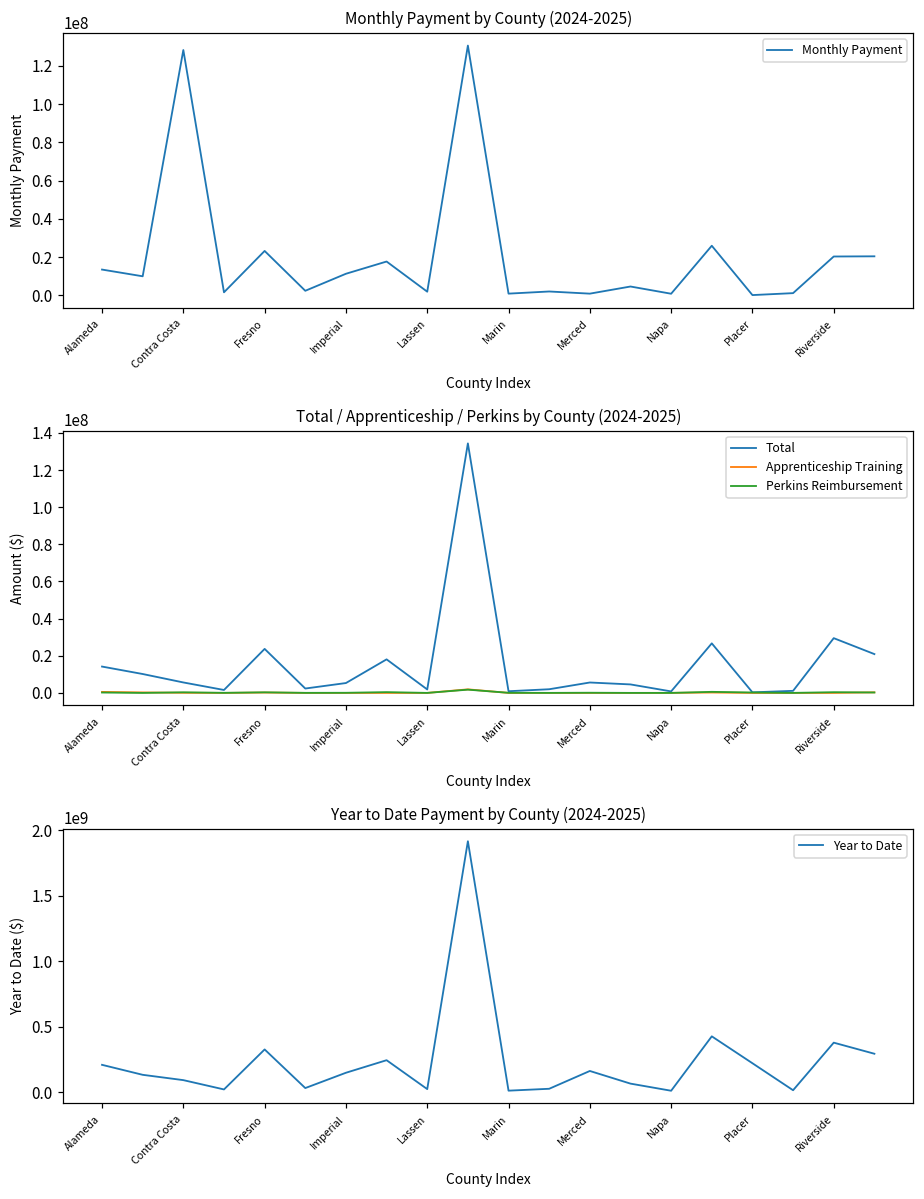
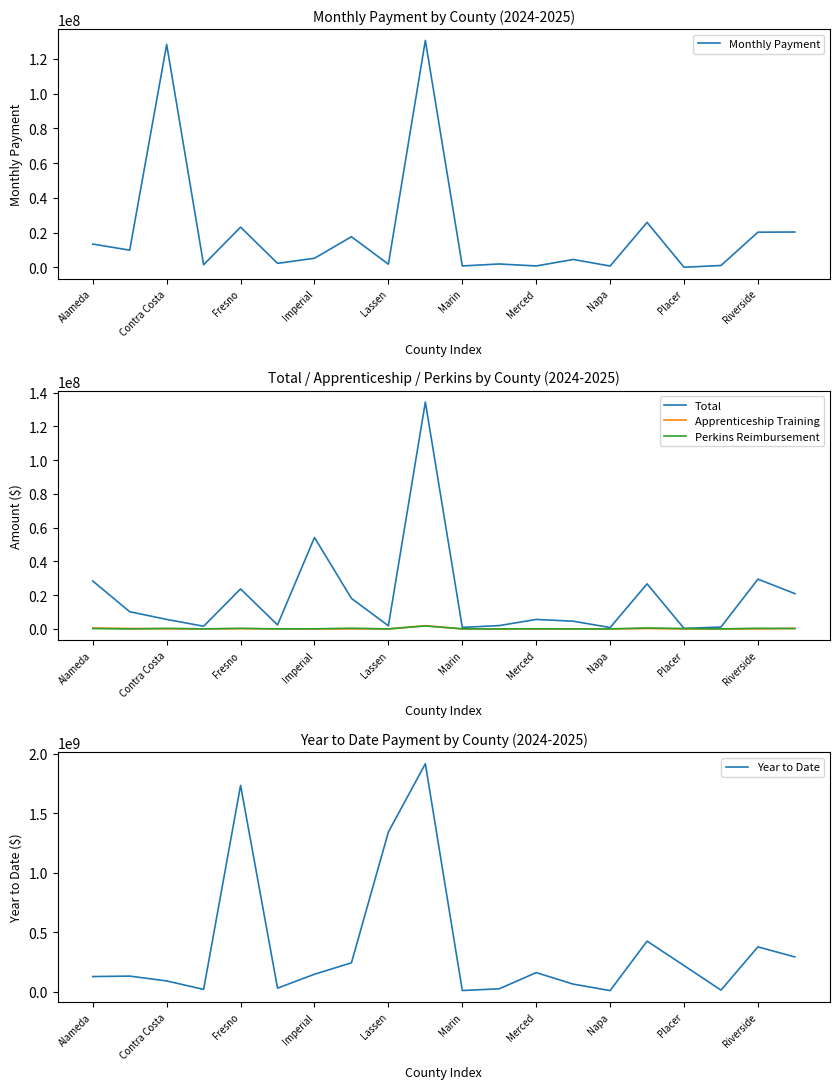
  {
    "Monthly Payment by County (2024-2025)": {
      "Alameda": 13000000,
      "Contra Costa": 128000000,
      "Fresno": 23000000,
-     "Imperial": 11000000,
+     "Imperial": 5000000,
      "Lassen": 2000000,
      "Marin": 1000000,
      "Merced": 1000000,
      "Napa": 1000000,
      "Placer": 0,
      "Riverside": 20000000
    },
    "Total / Apprenticeship / Perkins by County (2024-2025)": {
      "Total": {
-       "Alameda": 14000000,
+       "Alameda": 28000000,
        "Contra Costa": 6000000,
        "Fresno": 24000000,
-       "Imperial": 5000000,
+       "Imperial": 54000000,
        "Lassen": 2000000,
        "Merced": 6000000,
        "Riverside": 29000000
      }
    },
    "Year to Date Payment by County (2024-2025)": {
-     "Alameda": 210000000,
+     "Alameda": 130000000,
      "Contra Costa": 90000000,
-     "Fresno": 330000000,
+     "Fresno": 1740000000,
      "Imperial": 150000000,
-     "Lassen": 20000000,
+     "Lassen": 1340000000,
      "Marin": 10000000,
      "Merced": 160000000,
      "Napa": 10000000,
      "Placer": 220000000,
      "Riverside": 380000000
    }
  }
